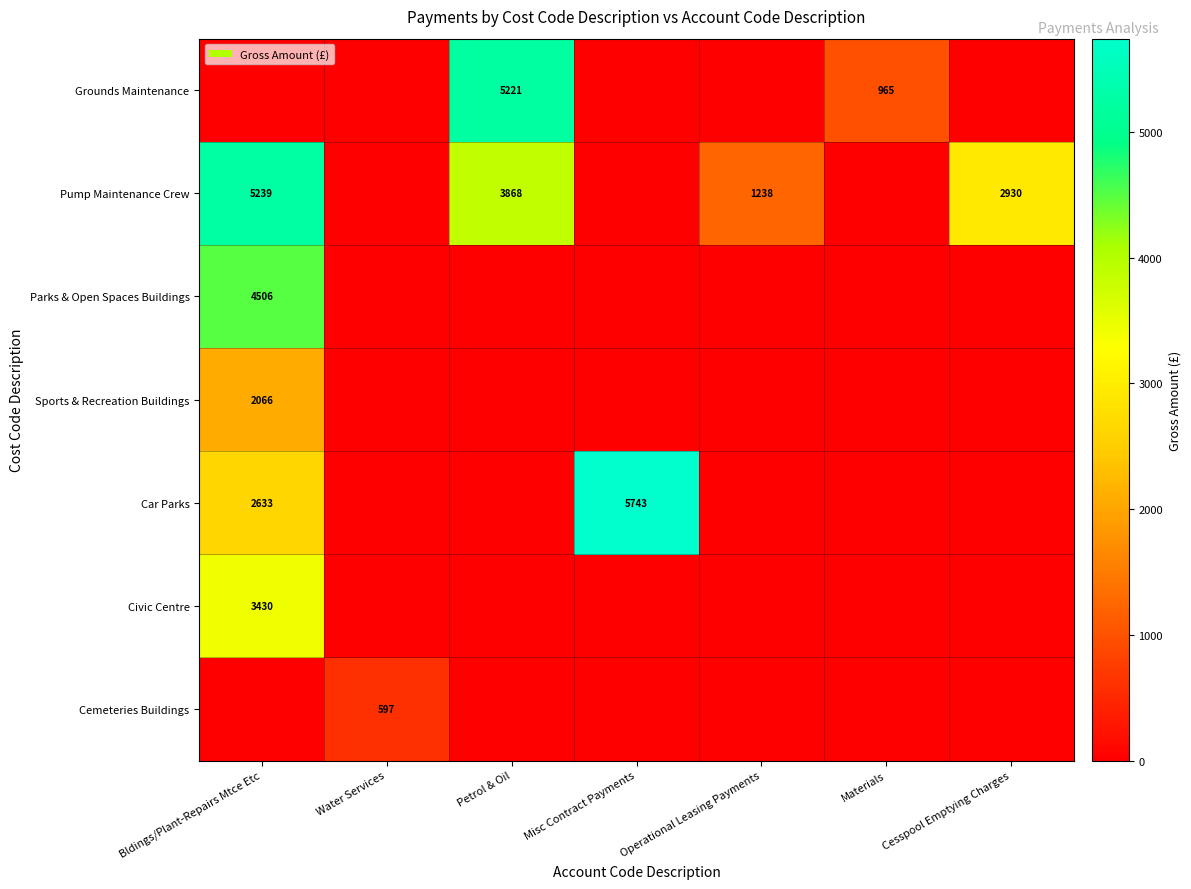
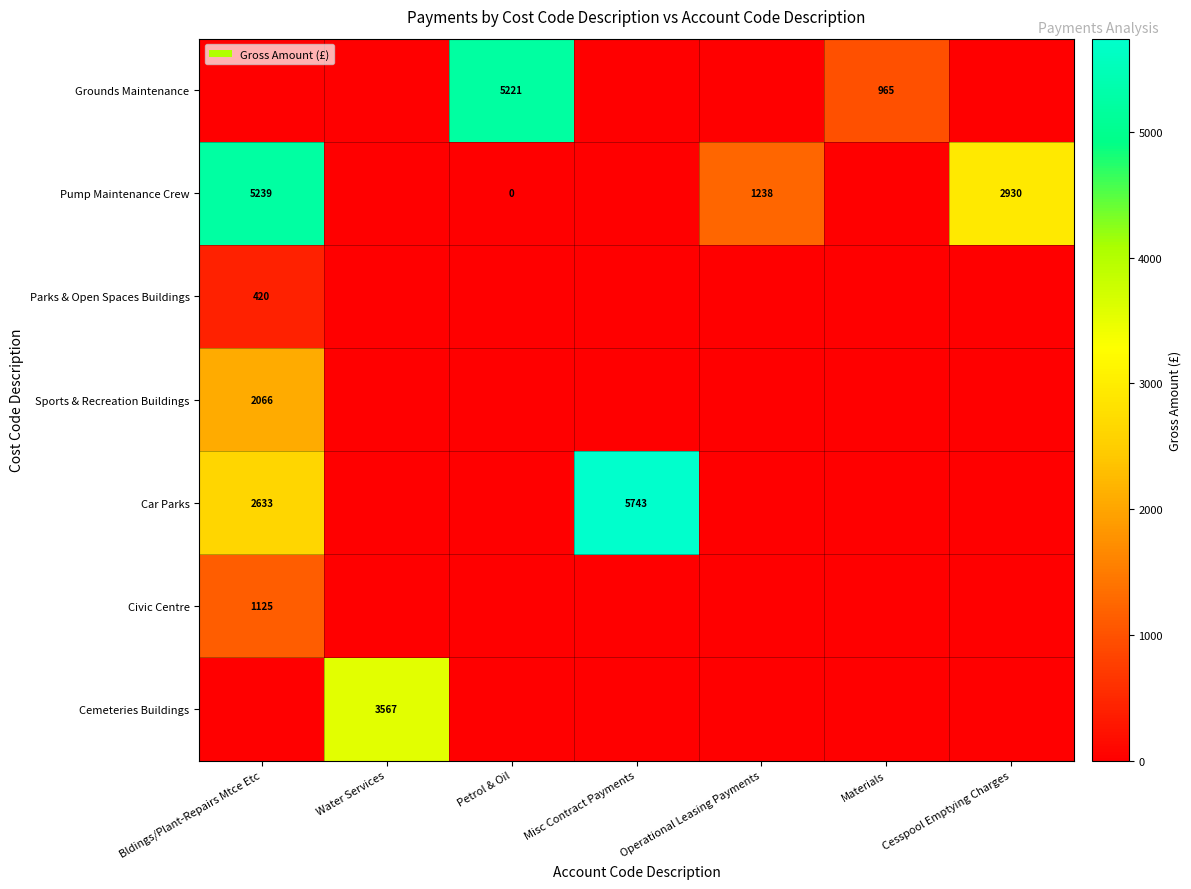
  {
    "Grounds Maintenance": {
      "Petrol & Oil": 5221,
      "Materials": 965
    },
    "Pump Maintenance Crew": {
      "Bldings/Plant-Repairs Mtce Etc": 5239,
-     "Petrol & Oil": 3868,
+     "Petrol & Oil": 0,
      "Operational Leasing Payments": 1238,
      "Cesspool Emptying Charges": 2930
    },
    "Parks & Open Spaces Buildings": {
-     "Bldings/Plant-Repairs Mtce Etc": 4506
+     "Bldings/Plant-Repairs Mtce Etc": 420
    },
    "Sports & Recreation Buildings": {
      "Bldings/Plant-Repairs Mtce Etc": 2066
    },
    "Car Parks": {
      "Bldings/Plant-Repairs Mtce Etc": 2633,
      "Misc Contract Payments": 5743
    },
    "Civic Centre": {
-     "Bldings/Plant-Repairs Mtce Etc": 3430
+     "Bldings/Plant-Repairs Mtce Etc": 1125
    },
    "Cemeteries Buildings": {
-     "Water Services": 597
+     "Water Services": 3567
    }
  }
